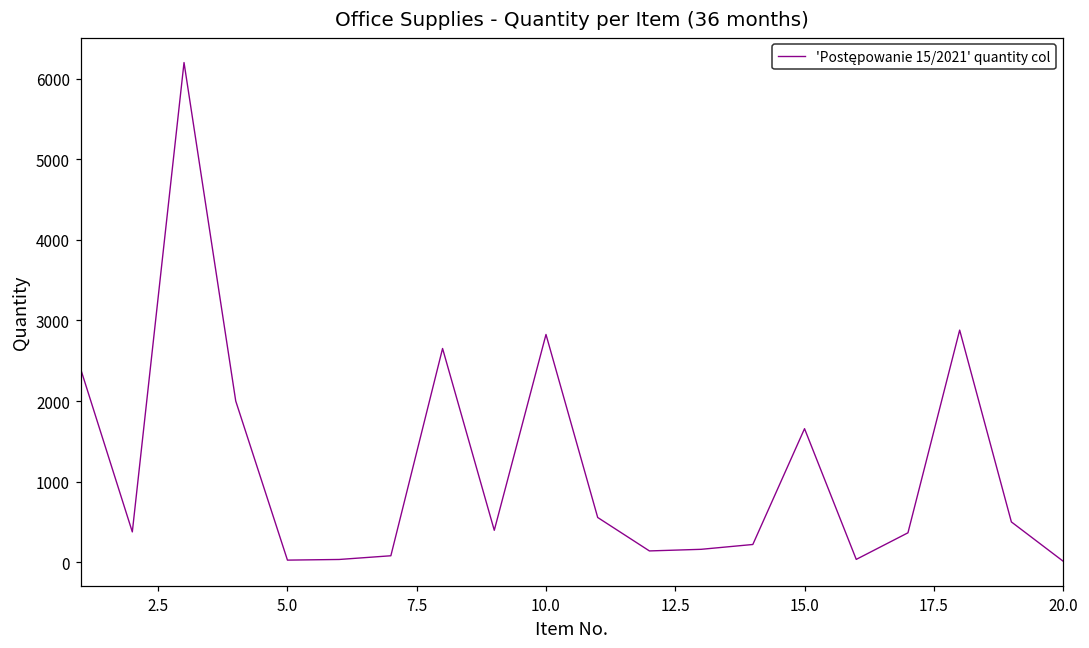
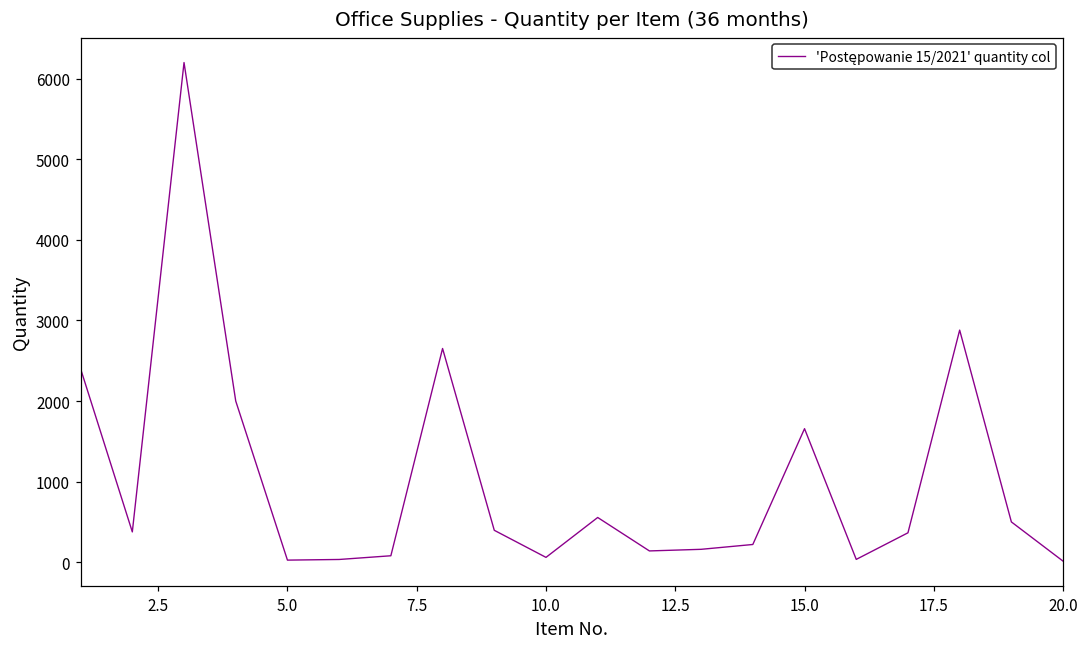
  {
    "5.0": 0,
-   "10.0": 2800,
+   "10.0": 100,
    "15.0": 1700,
    "20.0": 0
  }
